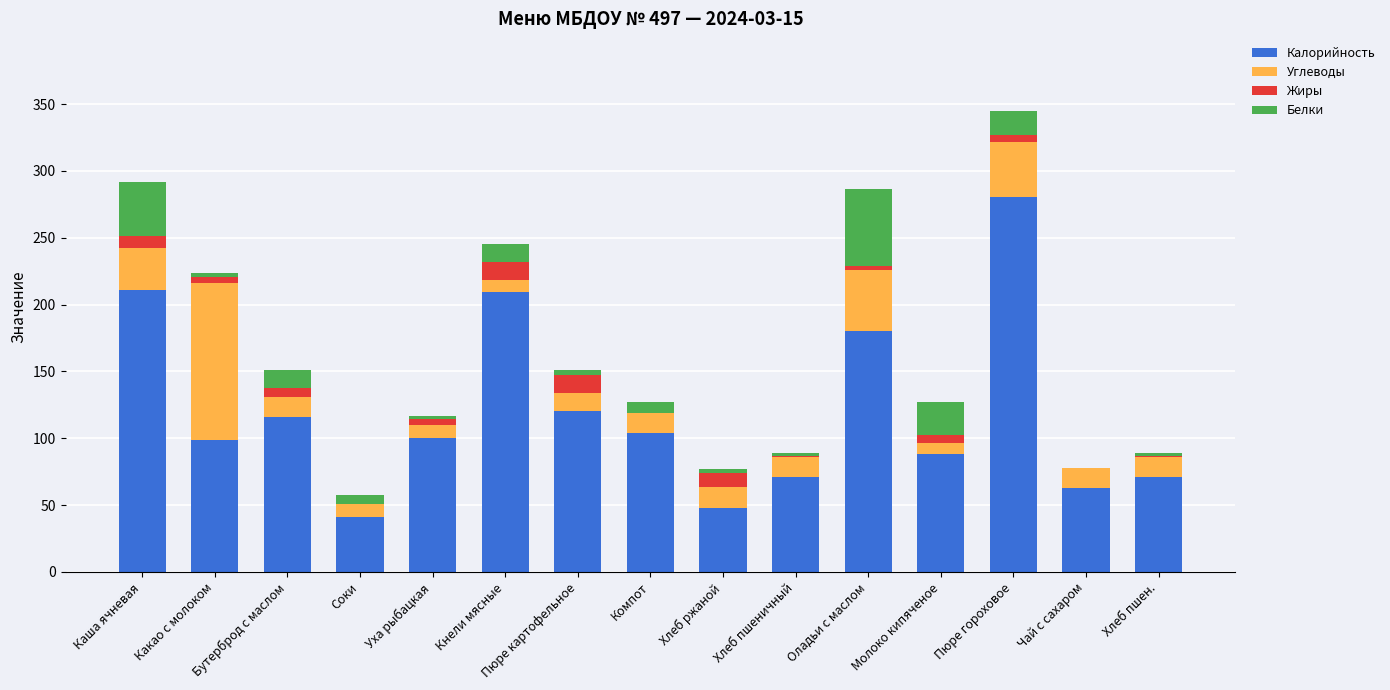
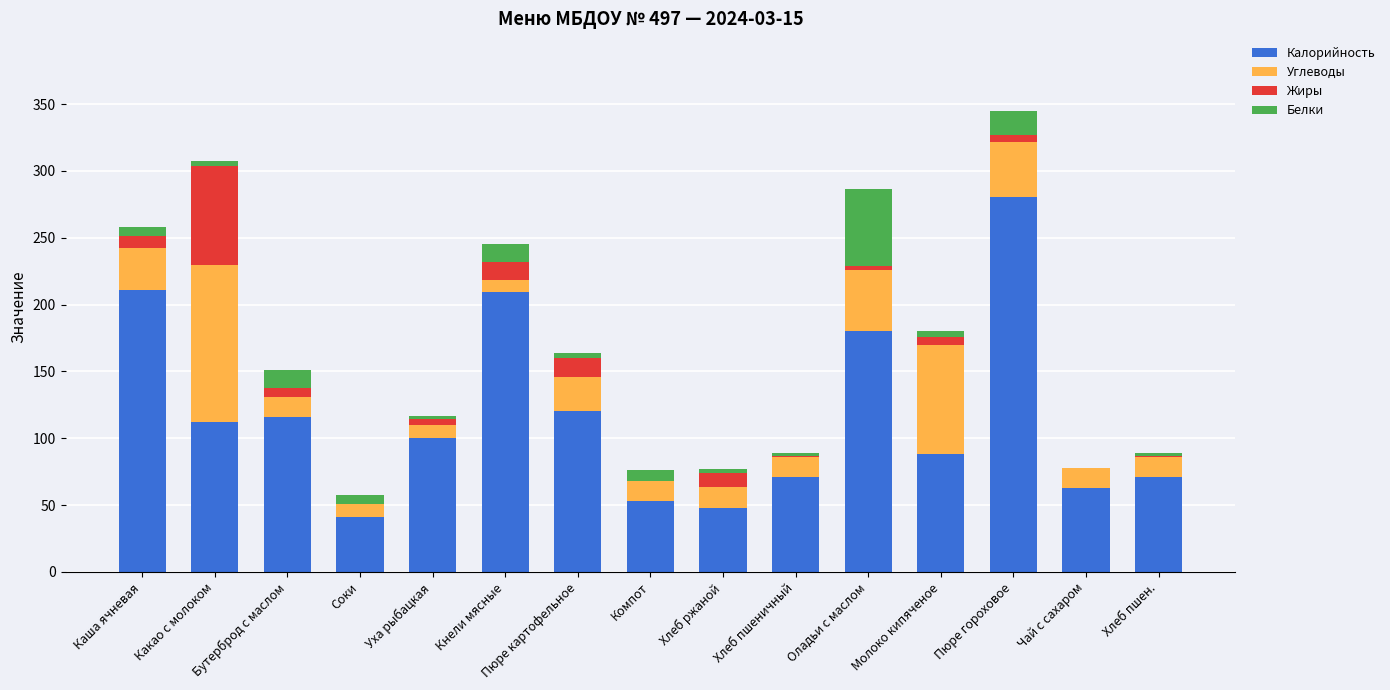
  {
    "Калорийность": {
      "Каша ячневая": 211,
-     "Какао с молоком": 99,
+     "Какао с молоком": 112,
      "Бутерброд с маслом": 116,
      "Соки": 41,
      "Уха рыбацкая": 100,
      "Кнели мясные": 209,
      "Пюре картофельное": 121,
-     "Компот": 104,
+     "Компот": 53,
      "Хлеб ржаной": 48,
      "Хлеб пшеничный": 71,
      "Оладьи с маслом": 181,
      "Молоко кипяченое": 88,
      "Пюре гороховое": 281,
      "Чай с сахаром": 63,
      "Хлеб пшен.": 71
    },
    "Углеводы": {
      "Каша ячневая": 32,
      "Какао с молоком": 118,
      "Бутерброд с маслом": 15,
      "Соки": 10,
      "Уха рыбацкая": 10,
      "Кнели мясные": 9,
-     "Пюре картофельное": 13,
+     "Пюре картофельное": 25,
      "Компот": 15,
      "Хлеб ржаной": 16,
      "Хлеб пшеничный": 15,
      "Оладьи с маслом": 46,
-     "Молоко кипяченое": 9,
+     "Молоко кипяченое": 82,
      "Пюре гороховое": 41,
      "Чай с сахаром": 15,
      "Хлеб пшен.": 15
    },
    "Жиры": {
      "Каша ячневая": 9,
-     "Какао с молоком": 4,
+     "Какао с молоком": 75,
      "Бутерброд с маслом": 7,
      "Соки": 0,
      "Уха рыбацкая": 4,
      "Кнели мясные": 13,
      "Пюре картофельное": 14,
      "Компот": 0,
      "Хлеб ржаной": 11,
      "Оладьи с маслом": 3,
      "Молоко кипяченое": 6,
      "Пюре гороховое": 5
    },
    "Белки": {
-     "Каша ячневая": 41,
+     "Каша ячневая": 7,
      "Какао с молоком": 4,
      "Бутерброд с маслом": 14,
      "Соки": 7,
      "Уха рыбацкая": 2,
      "Кнели мясные": 13,
      "Пюре картофельное": 4,
      "Компот": 8,
      "Хлеб ржаной": 3,
      "Хлеб пшеничный": 2,
      "Оладьи с маслом": 57,
-     "Молоко кипяченое": 25,
+     "Молоко кипяченое": 5,
      "Пюре гороховое": 18,
      "Хлеб пшен.": 2
    }
  }
